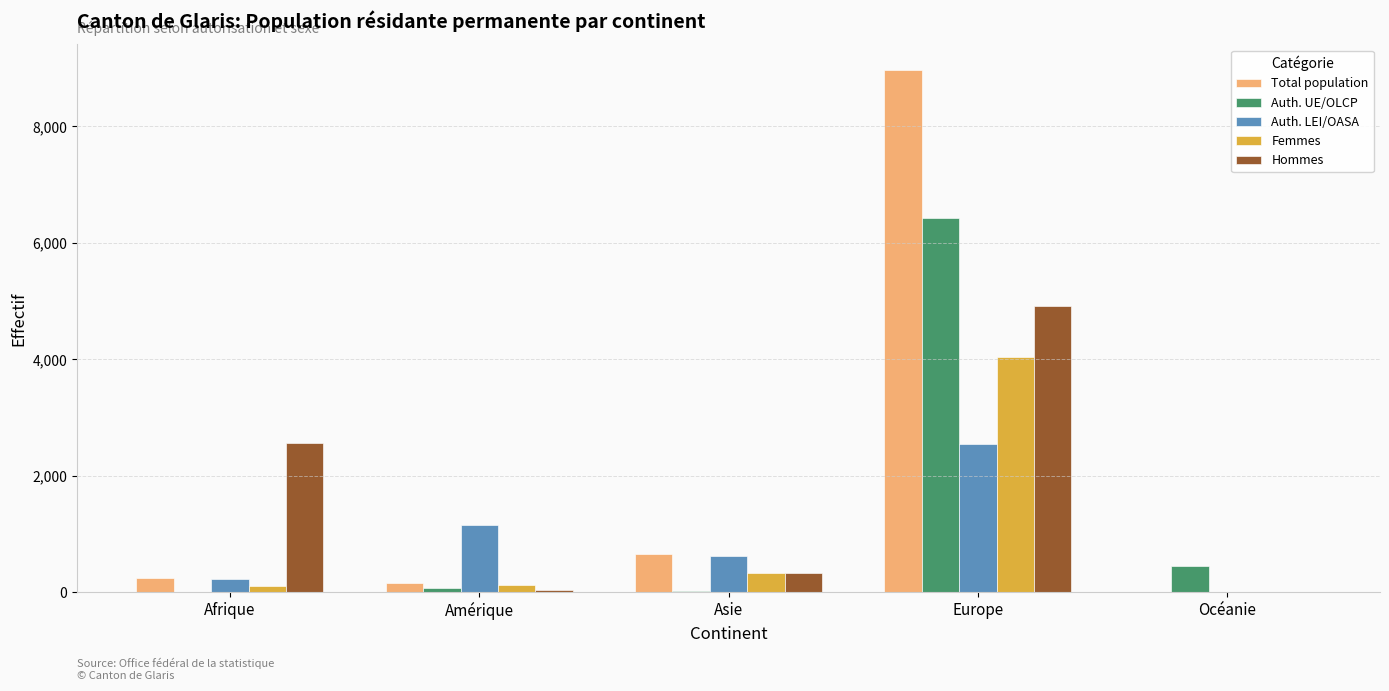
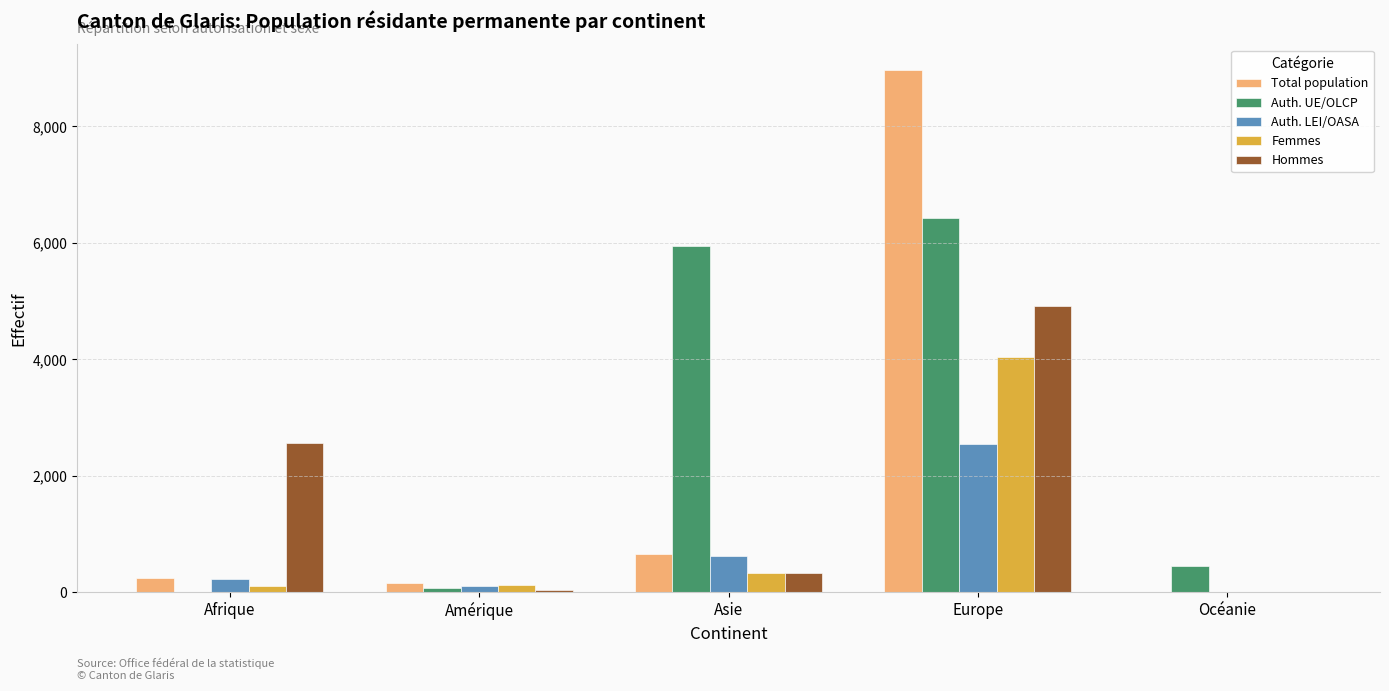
  {
    "Total population": {
      "Afrique": "200",
      "Amérique": "200",
      "Asie": "700",
      "Europe": "9,000"
    },
    "Auth. UE/OLCP": {
      "Amérique": "100",
-     "Asie": "0",
+     "Asie": "5,900",
      "Europe": "6,400",
      "Océanie": "400"
    },
    "Auth. LEI/OASA": {
      "Afrique": "200",
-     "Amérique": "1,200",
+     "Amérique": "100",
      "Asie": "600",
      "Europe": "2,500"
    },
    "Femmes": {
      "Afrique": "100",
      "Amérique": "100",
      "Asie": "300",
      "Europe": "4,000",
      "Océanie": "0"
    },
    "Hommes": {
      "Afrique": "2,600",
      "Amérique": "0",
      "Asie": "300",
      "Europe": "4,900"
    }
  }
